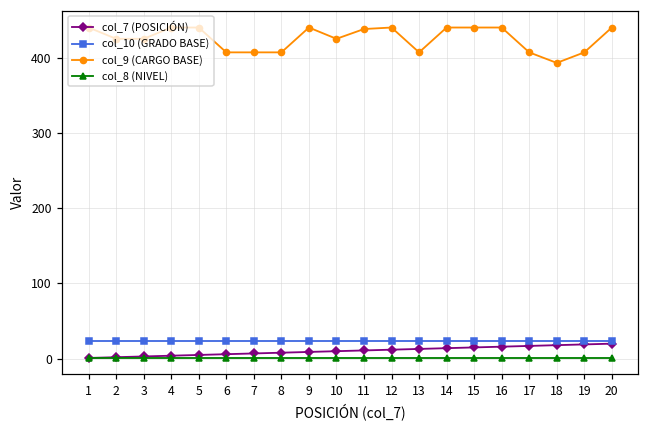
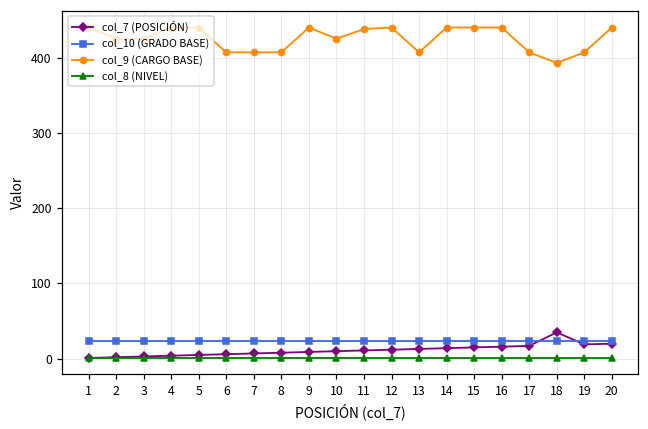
  {
    "col_7 (POSICIÓN)": {
      "5": 10,
      "6": 10,
      "7": 10,
      "8": 10,
      "9": 10,
      "10": 10,
      "11": 10,
      "12": 10,
      "13": 10,
      "14": 10,
      "15": 20,
      "16": 20,
      "17": 20,
-     "18": 20,
+     "18": 40,
      "19": 20,
      "20": 20
    },
    "col_10 (GRADO BASE)": {
      "1": 20,
      "2": 20,
      "3": 20,
      "4": 20,
      "5": 20,
      "6": 20,
      "7": 20,
      "8": 20,
      "9": 20,
      "10": 20,
      "11": 20,
      "12": 20,
      "13": 20,
      "14": 20,
      "15": 20,
      "16": 20,
      "17": 20,
      "18": 20,
      "19": 20,
      "20": 20
    },
    "col_9 (CARGO BASE)": {
      "6": 410,
      "7": 410,
      "8": 410,
      "9": 440,
      "10": 430,
      "11": 440,
      "12": 440,
      "13": 410,
      "14": 440,
      "15": 440,
      "16": 440,
      "17": 410,
      "18": 390,
      "19": 410,
      "20": 440
    },
    "col_8 (NIVEL)": {
      "5": 0,
      "6": 0,
      "7": 0,
      "8": 0,
      "9": 0,
      "10": 0,
      "11": 0,
      "12": 0,
      "13": 0,
      "14": 0,
      "15": 0,
      "16": 0,
      "17": 0,
      "18": 0,
      "19": 0,
      "20": 0
    }
  }
